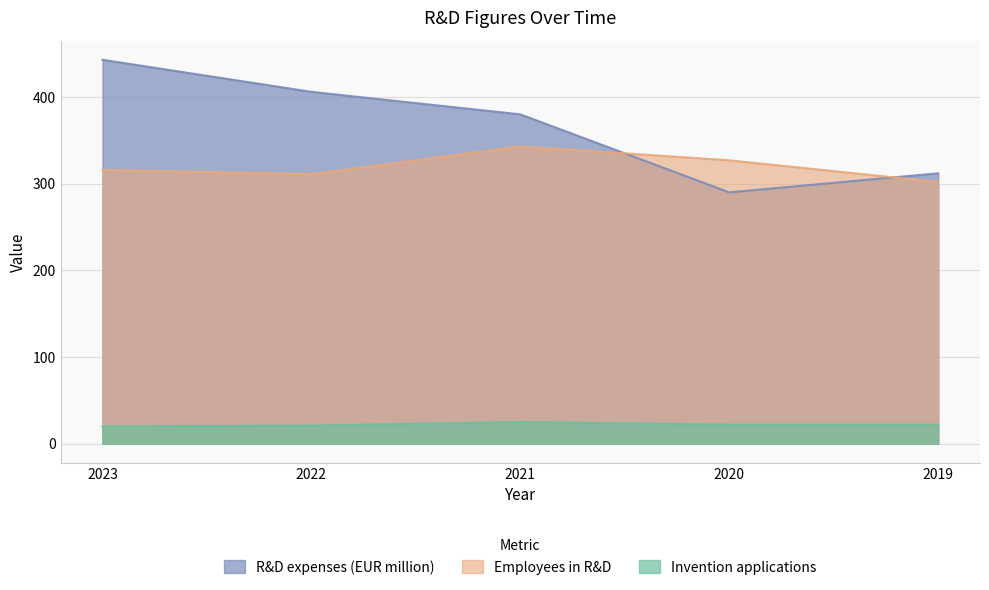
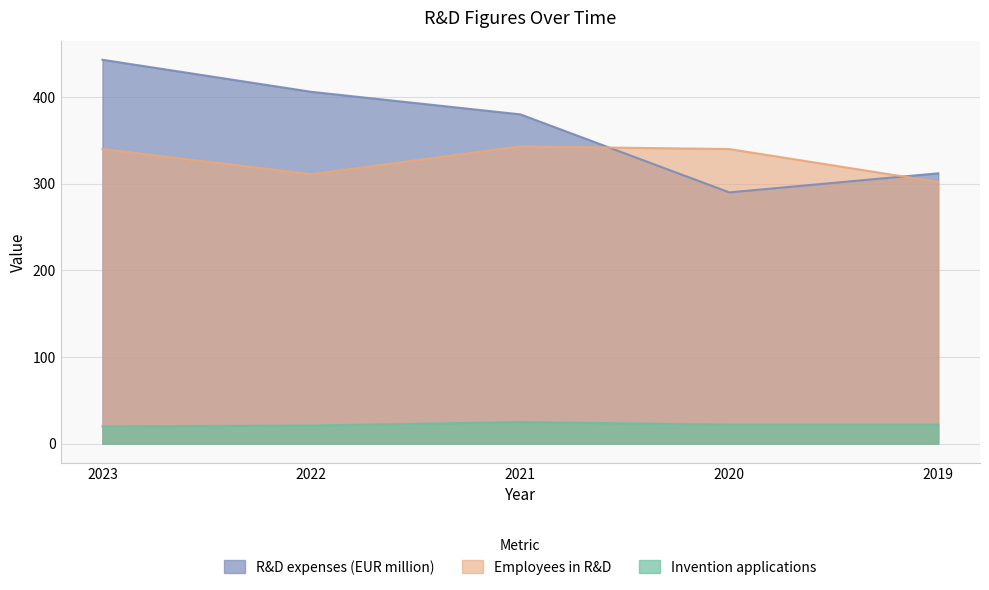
  {
    "Employees in R&D": {
-     "2023": 320,
+     "2023": 340,
      "2022": 310,
      "2021": 340,
-     "2020": 330,
+     "2020": 340,
      "2019": 300
    }
  }
